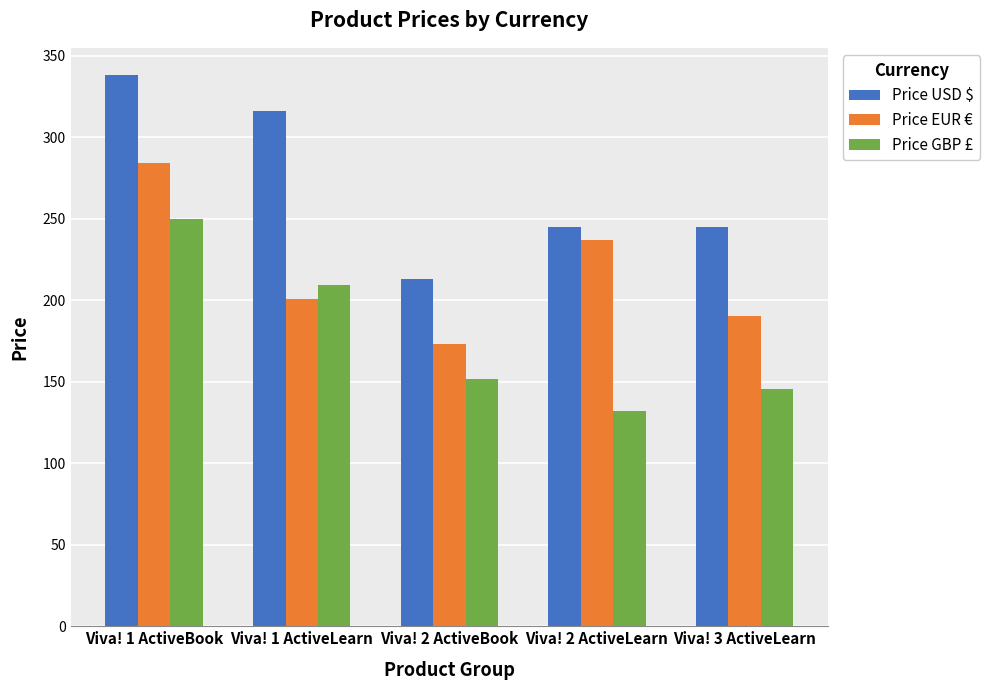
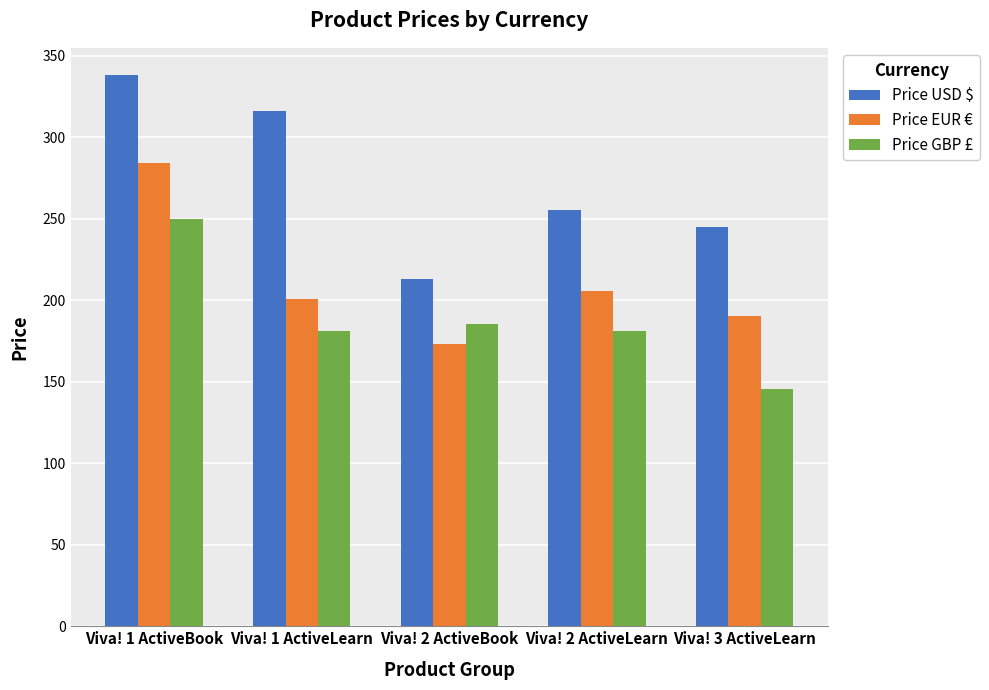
  {
    "Price USD $": {
      "Viva! 1 ActiveBook": 338,
      "Viva! 1 ActiveLearn": 316,
      "Viva! 2 ActiveBook": 213,
-     "Viva! 2 ActiveLearn": 245,
+     "Viva! 2 ActiveLearn": 256,
      "Viva! 3 ActiveLearn": 245
    },
    "Price EUR €": {
      "Viva! 1 ActiveBook": 284,
      "Viva! 1 ActiveLearn": 201,
      "Viva! 2 ActiveBook": 173,
-     "Viva! 2 ActiveLearn": 237,
+     "Viva! 2 ActiveLearn": 206,
      "Viva! 3 ActiveLearn": 191
    },
    "Price GBP £": {
      "Viva! 1 ActiveBook": 250,
-     "Viva! 1 ActiveLearn": 210,
-     "Viva! 2 ActiveBook": 152,
-     "Viva! 2 ActiveLearn": 132,
+     "Viva! 1 ActiveLearn": 181,
+     "Viva! 2 ActiveBook": 185,
+     "Viva! 2 ActiveLearn": 181,
      "Viva! 3 ActiveLearn": 145
    }
  }
